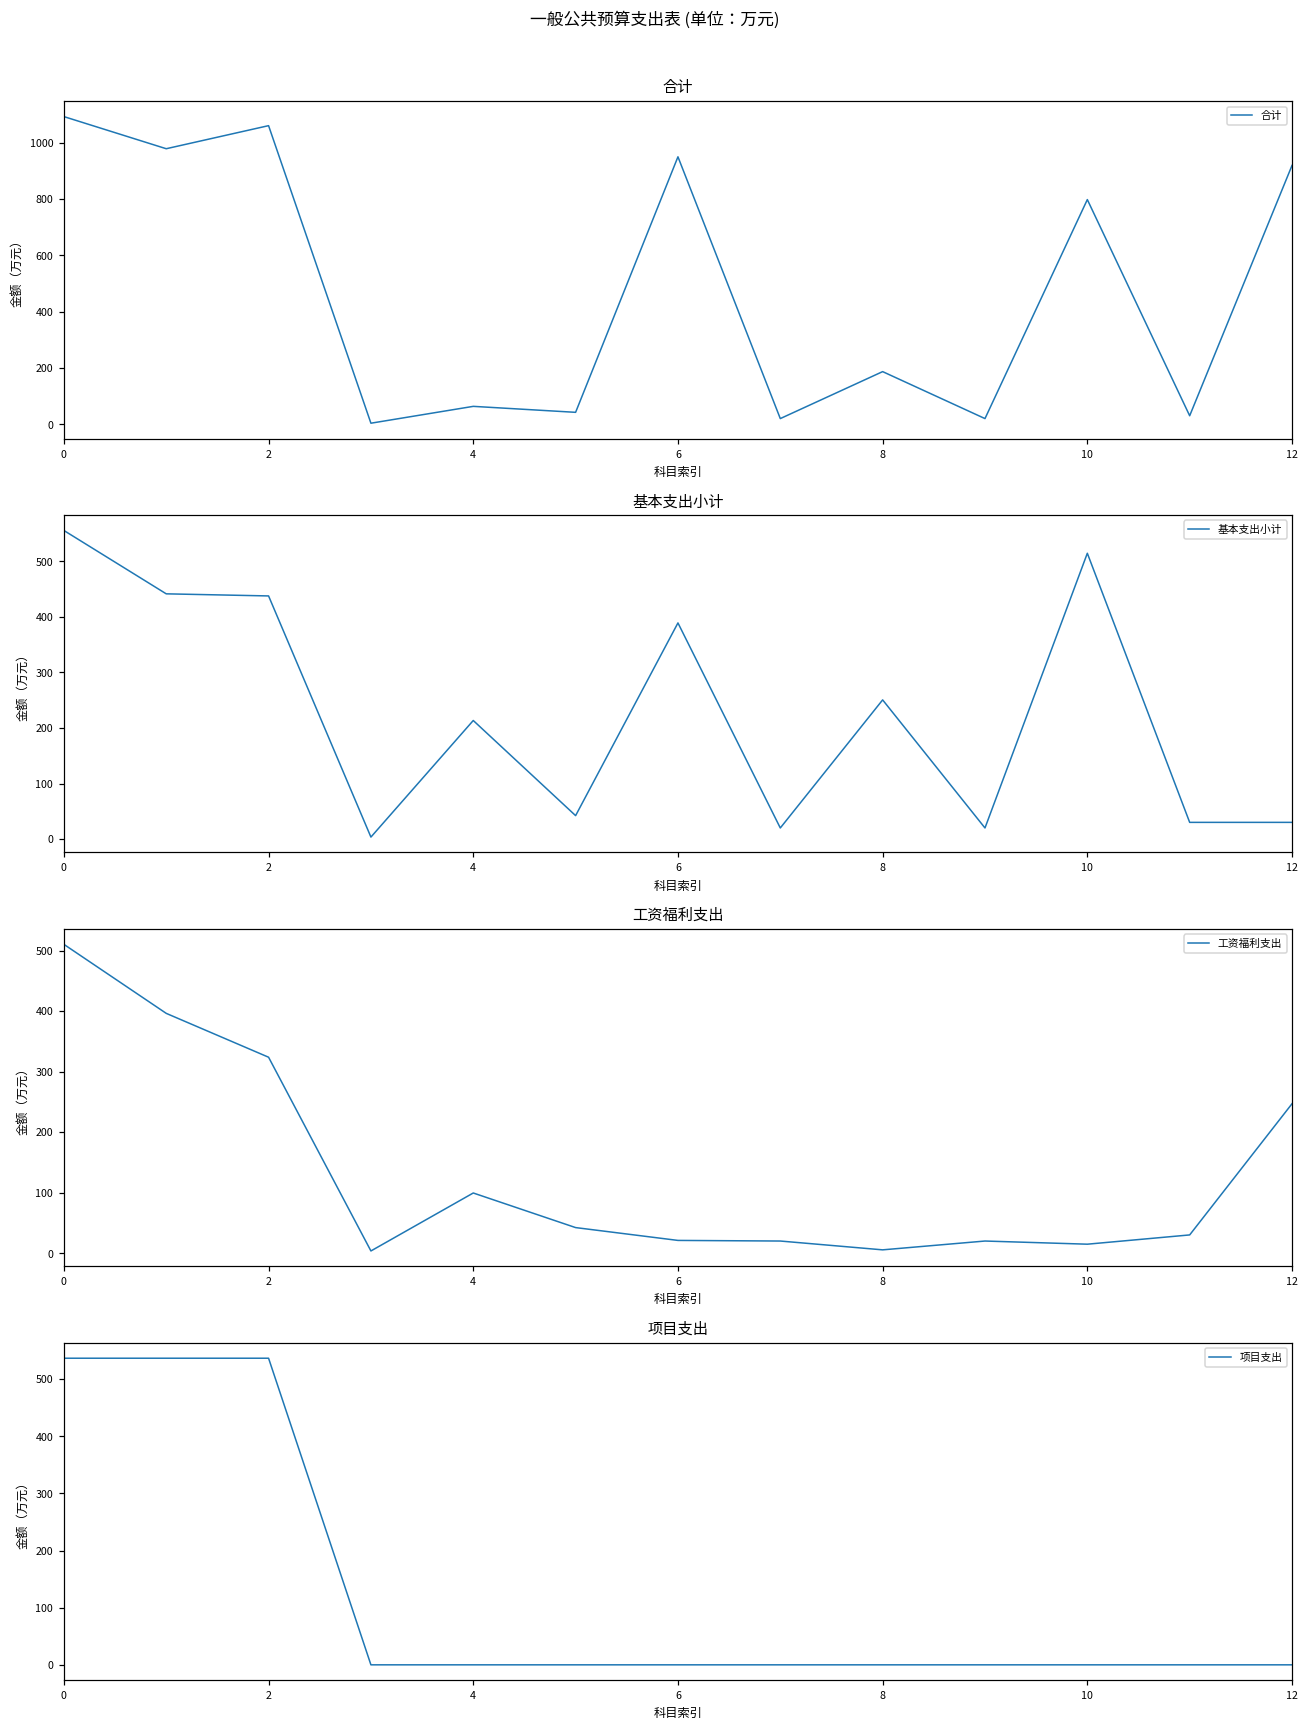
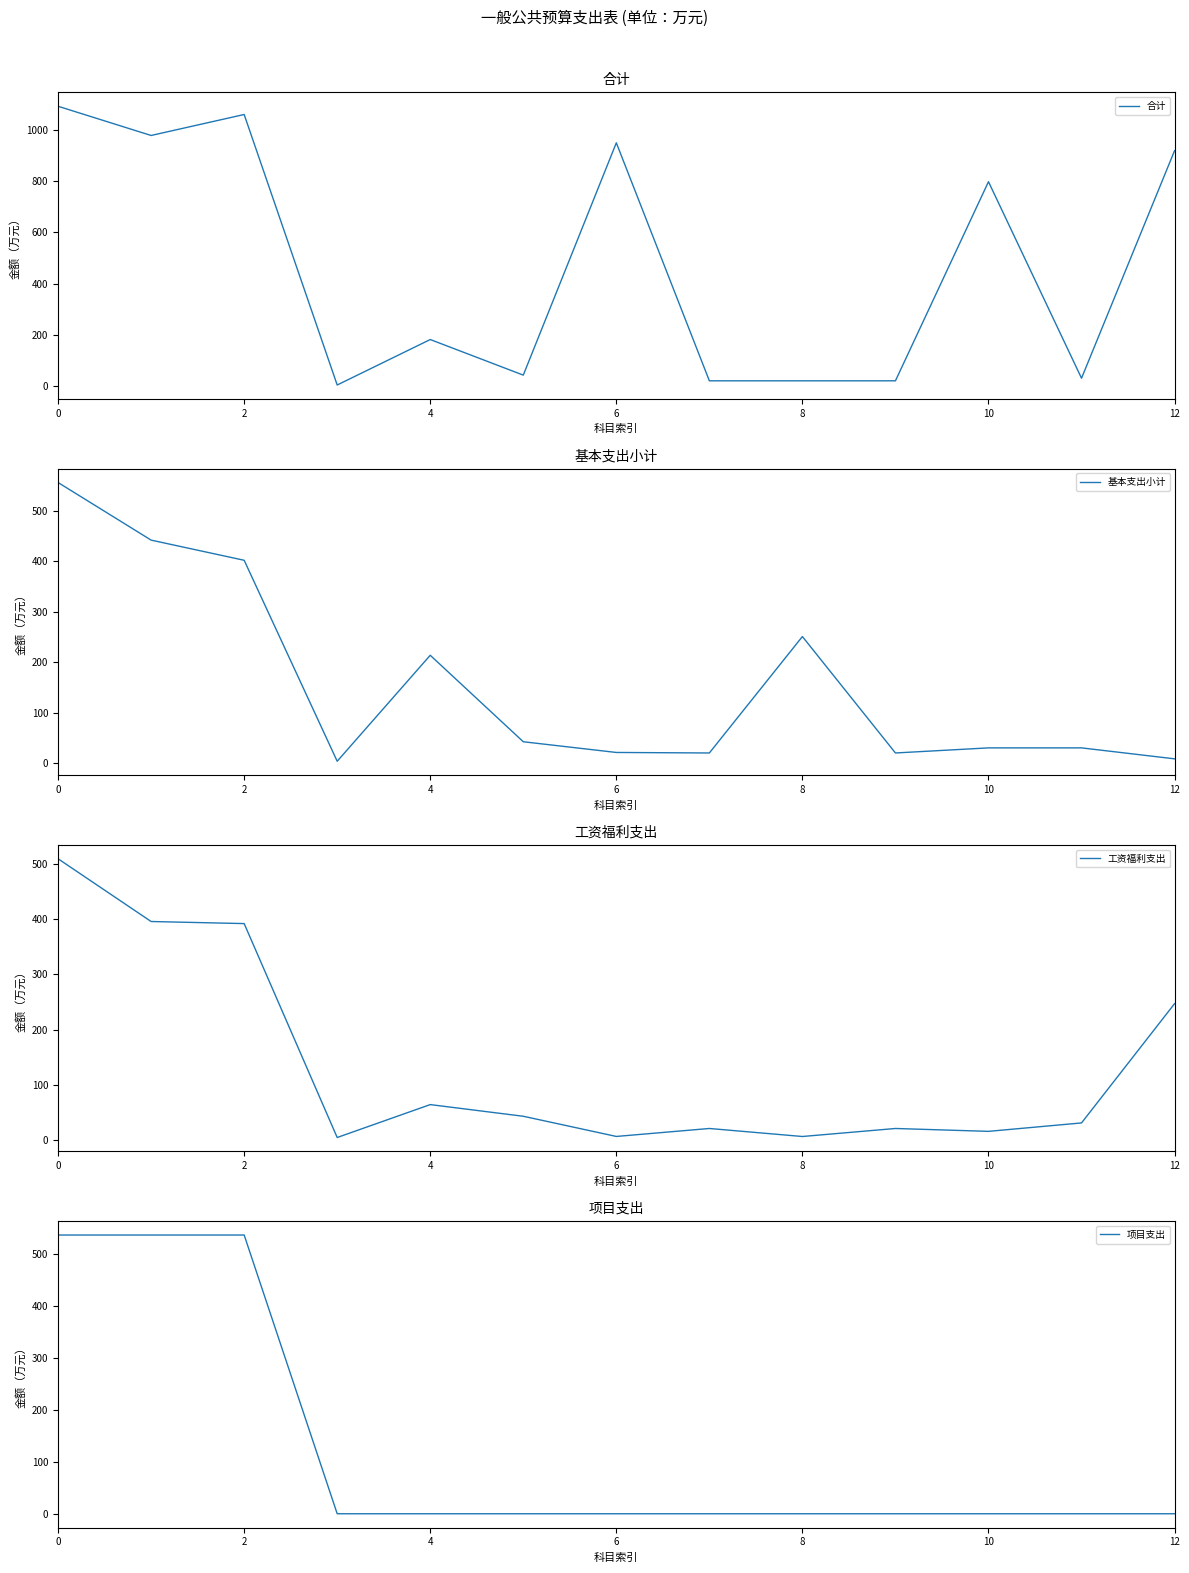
  {
    "合计": {
      "0": 1090,
      "2": 1060,
-     "4": 60,
+     "4": 180,
      "6": 950,
-     "8": 190,
+     "8": 20,
      "10": 800,
      "12": 920
    },
    "基本支出小计": {
      "0": 560,
-     "2": 440,
+     "2": 400,
      "4": 210,
-     "6": 390,
+     "6": 20,
      "8": 250,
-     "10": 510,
-     "12": 30
+     "10": 30,
+     "12": 10
    },
    "工资福利支出": {
      "0": 510,
-     "2": 320,
-     "4": 100,
-     "6": 20,
+     "2": 390,
+     "4": 60,
+     "6": 10,
      "8": 10,
      "10": 10,
      "12": 250
    },
    "项目支出": {
      "0": 540,
      "2": 540,
      "4": 0,
      "6": 0,
      "8": 0,
      "10": 0,
      "12": 0
    }
  }
